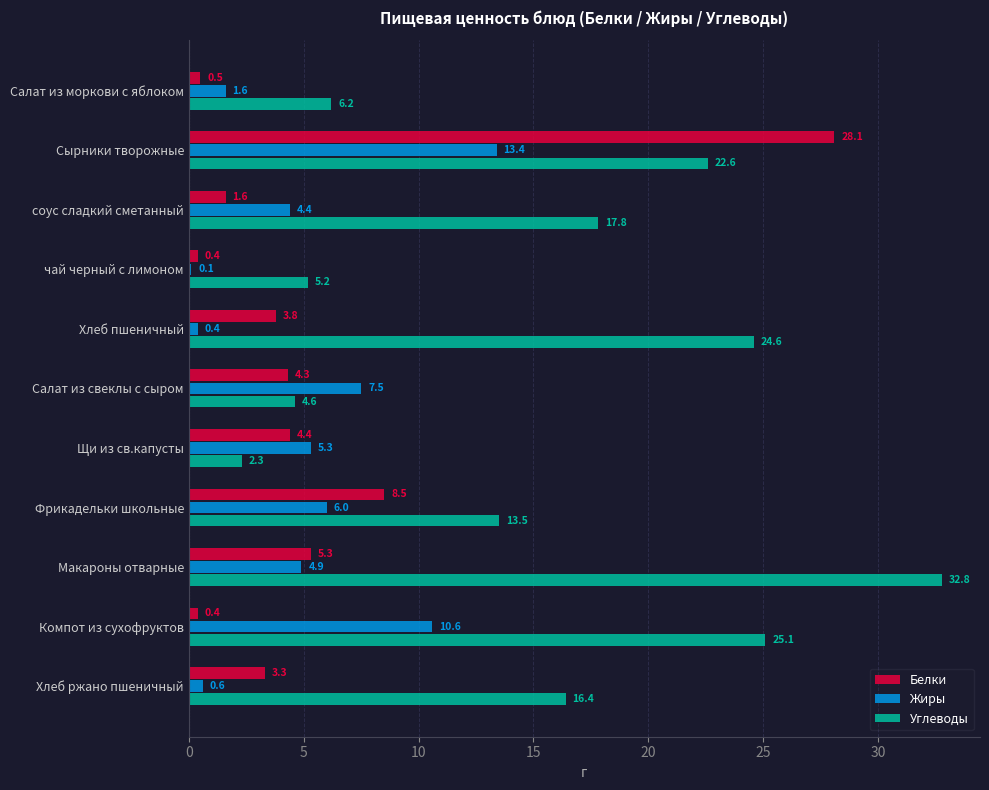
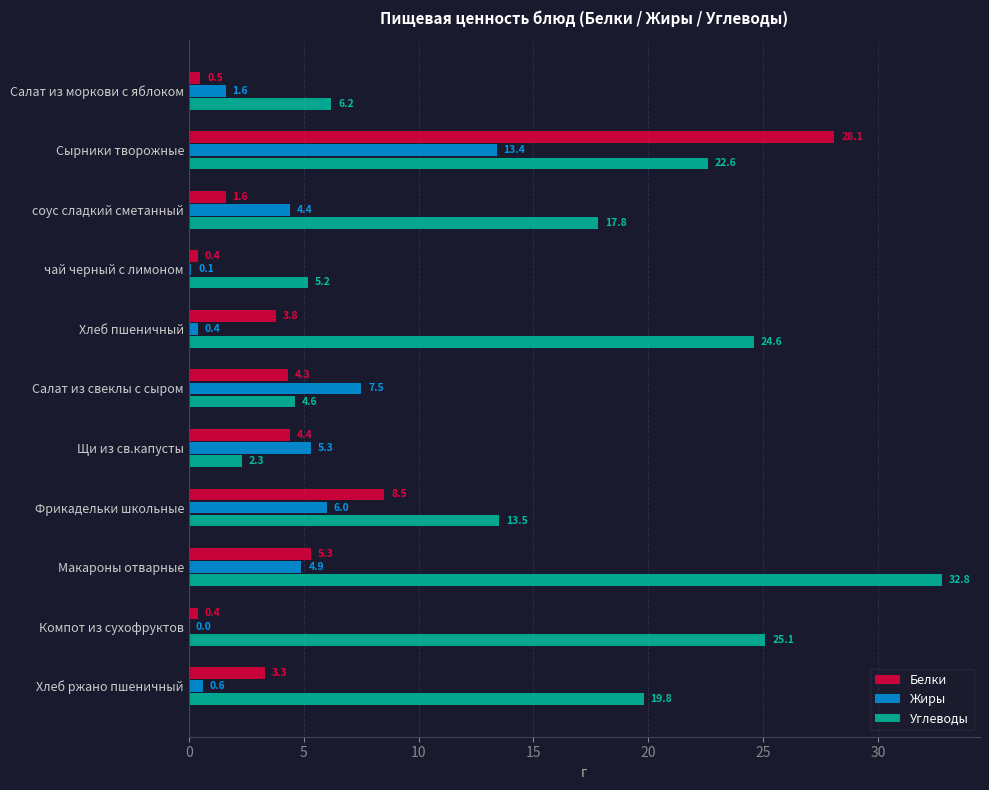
  {
    "Белки": {
      "Салат из моркови с яблоком": 0.5,
      "Сырники творожные": 28.1,
      "соус сладкий сметанный": 1.6,
      "чай черный с лимоном": 0.4,
      "Хлеб пшеничный": 3.8,
      "Салат из свеклы с сыром": 4.3,
      "Щи из св.капусты": 4.4,
      "Фрикадельки школьные": 8.5,
      "Макароны отварные": 5.3,
      "Компот из сухофруктов": 0.4,
      "Хлеб ржано пшеничный": 3.3
    },
    "Жиры": {
      "Салат из моркови с яблоком": 1.6,
      "Сырники творожные": 13.4,
      "соус сладкий сметанный": 4.4,
      "чай черный с лимоном": 0.1,
      "Хлеб пшеничный": 0.4,
      "Салат из свеклы с сыром": 7.5,
      "Щи из св.капусты": 5.3,
      "Фрикадельки школьные": 6.0,
      "Макароны отварные": 4.9,
-     "Компот из сухофруктов": 10.6,
+     "Компот из сухофруктов": 0.0,
      "Хлеб ржано пшеничный": 0.6
    },
    "Углеводы": {
      "Салат из моркови с яблоком": 6.2,
      "Сырники творожные": 22.6,
      "соус сладкий сметанный": 17.8,
      "чай черный с лимоном": 5.2,
      "Хлеб пшеничный": 24.6,
      "Салат из свеклы с сыром": 4.6,
      "Щи из св.капусты": 2.3,
      "Фрикадельки школьные": 13.5,
      "Макароны отварные": 32.8,
      "Компот из сухофруктов": 25.1,
-     "Хлеб ржано пшеничный": 16.4
+     "Хлеб ржано пшеничный": 19.8
    }
  }
